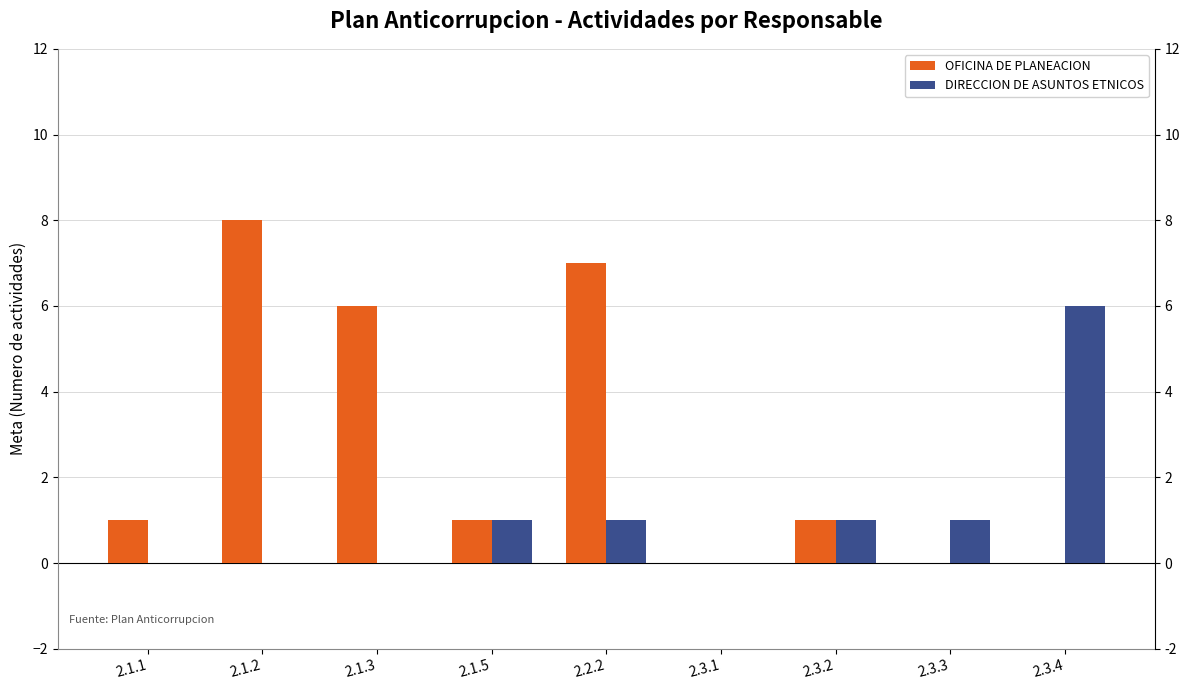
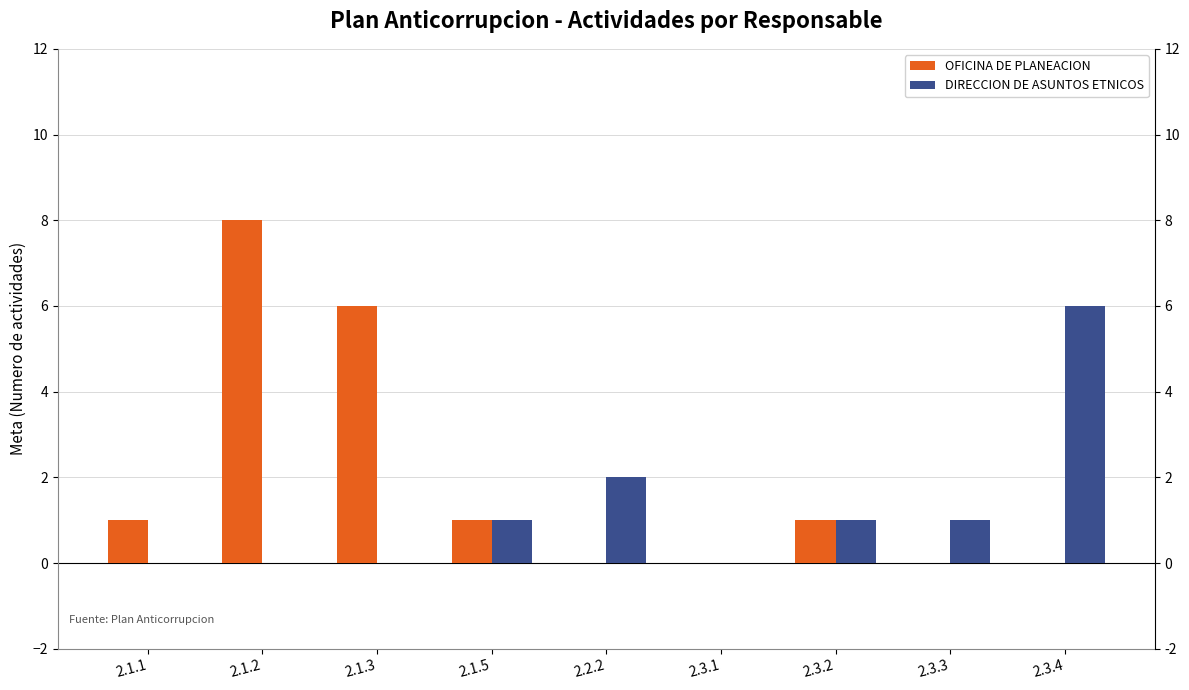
  {
    "OFICINA DE PLANEACION": {
      "2.1.1": 1,
      "2.1.2": 8,
      "2.1.3": 6,
      "2.1.5": 1,
-     "2.2.2": 7,
+     "2.2.2": 0,
      "2.3.1": 0,
      "2.3.2": 1,
      "2.3.3": 0,
      "2.3.4": 0
    },
    "DIRECCION DE ASUNTOS ETNICOS": {
      "2.1.1": 0,
      "2.1.2": 0,
      "2.1.3": 0,
      "2.1.5": 1,
-     "2.2.2": 1,
+     "2.2.2": 2,
      "2.3.1": 0,
      "2.3.2": 1,
      "2.3.3": 1,
      "2.3.4": 6
    }
  }
